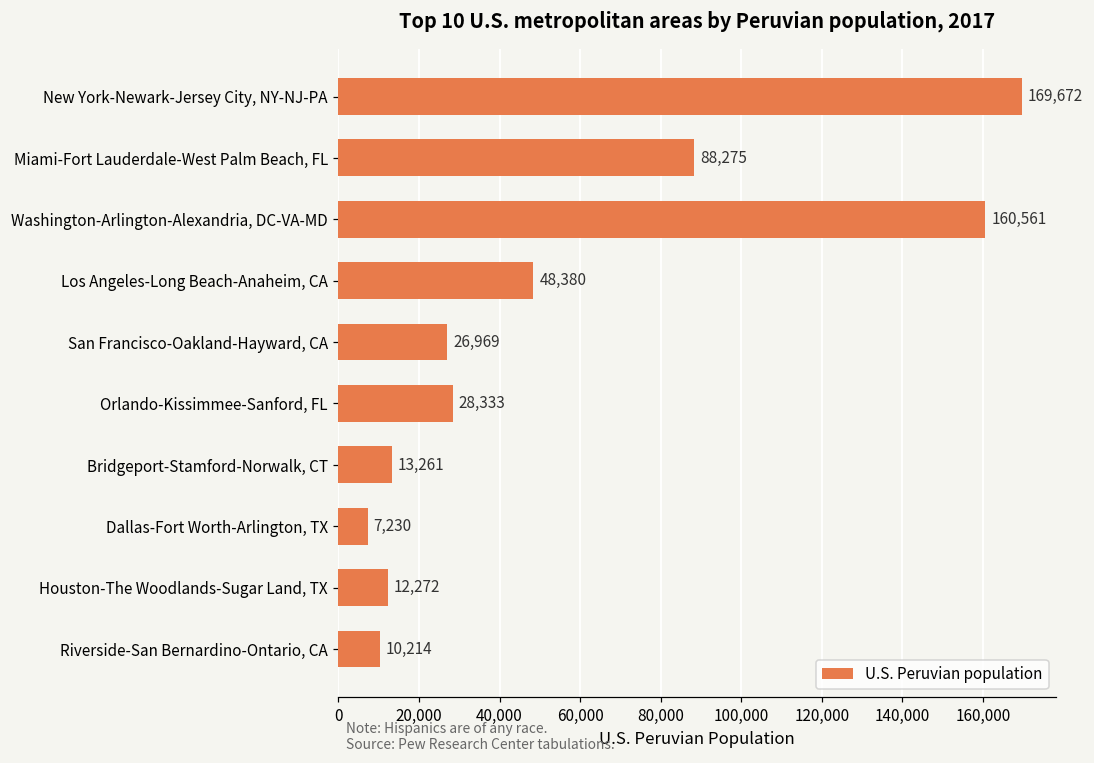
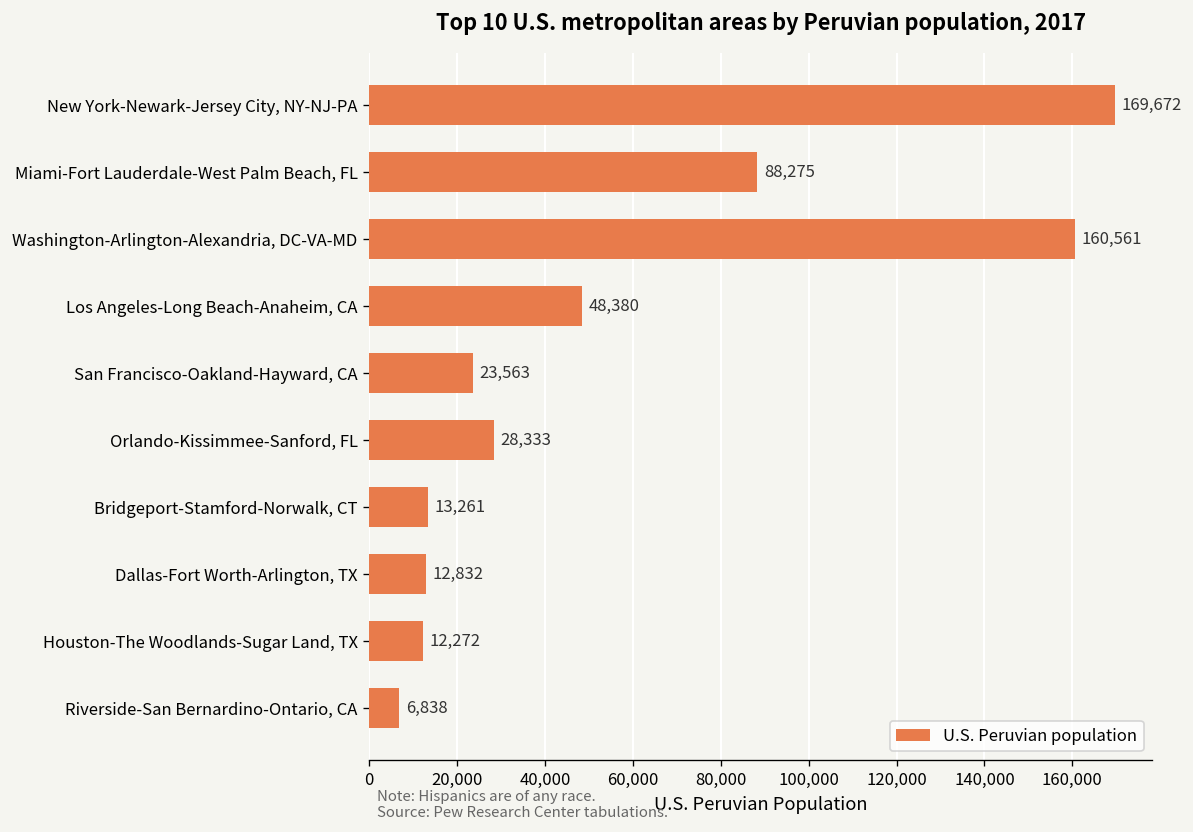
  {
    "New York-Newark-Jersey City, NY-NJ-PA": "169,672",
    "Miami-Fort Lauderdale-West Palm Beach, FL": "88,275",
    "Washington-Arlington-Alexandria, DC-VA-MD": "160,561",
    "Los Angeles-Long Beach-Anaheim, CA": "48,380",
-   "San Francisco-Oakland-Hayward, CA": "26,969",
+   "San Francisco-Oakland-Hayward, CA": "23,563",
    "Orlando-Kissimmee-Sanford, FL": "28,333",
    "Bridgeport-Stamford-Norwalk, CT": "13,261",
-   "Dallas-Fort Worth-Arlington, TX": "7,230",
+   "Dallas-Fort Worth-Arlington, TX": "12,832",
    "Houston-The Woodlands-Sugar Land, TX": "12,272",
-   "Riverside-San Bernardino-Ontario, CA": "10,214"
+   "Riverside-San Bernardino-Ontario, CA": "6,838"
  }
